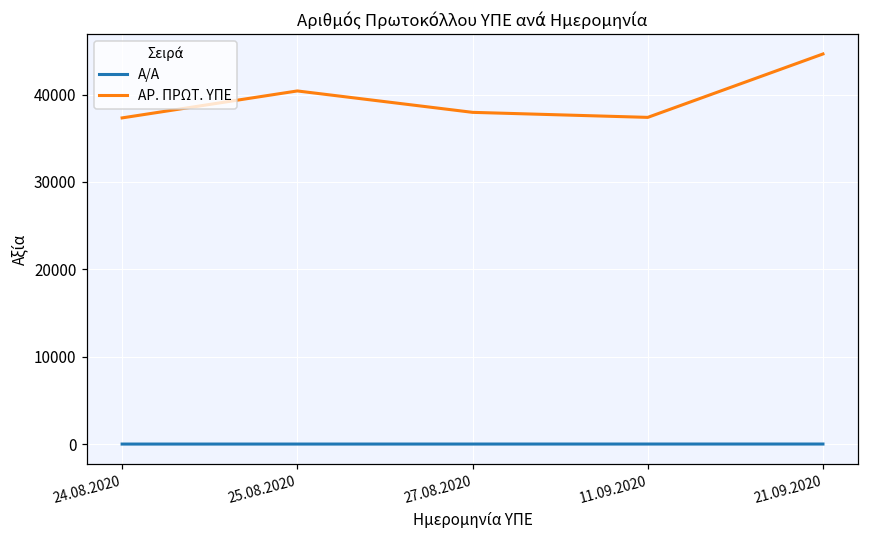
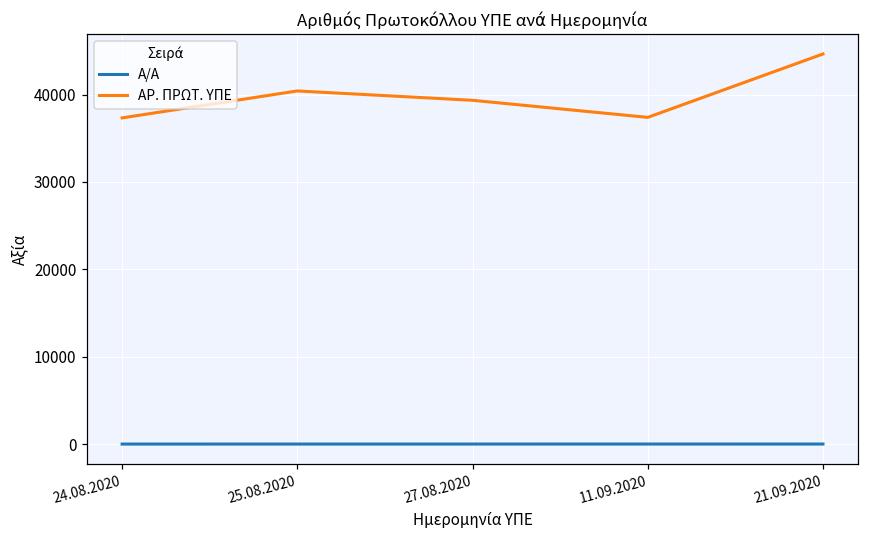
  {
    "Α/Α": {
      "24.08.2020": 0,
      "25.08.2020": 0,
      "27.08.2020": 0,
      "11.09.2020": 0,
      "21.09.2020": 0
    },
    "ΑΡ. ΠΡΩΤ. ΥΠΕ": {
      "24.08.2020": 37000,
      "25.08.2020": 40000,
-     "27.08.2020": 38000,
+     "27.08.2020": 39000,
      "11.09.2020": 37000,
      "21.09.2020": 45000
    }
  }
